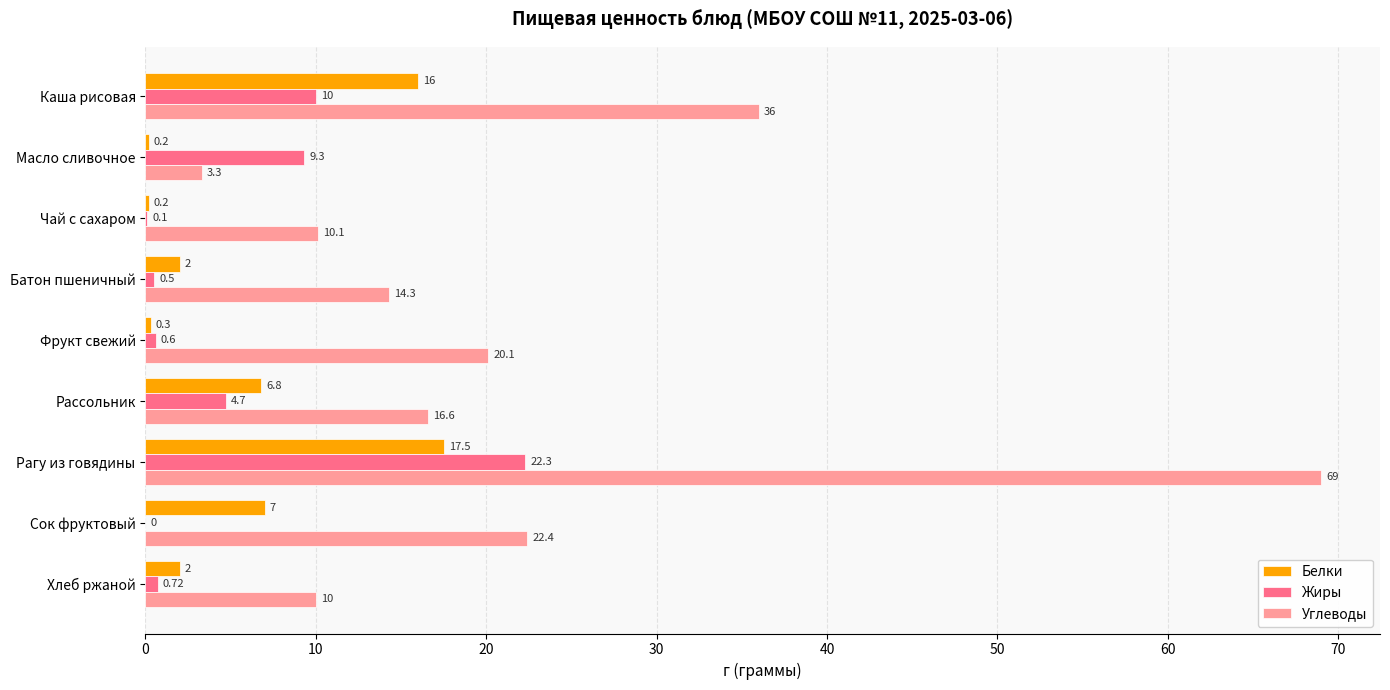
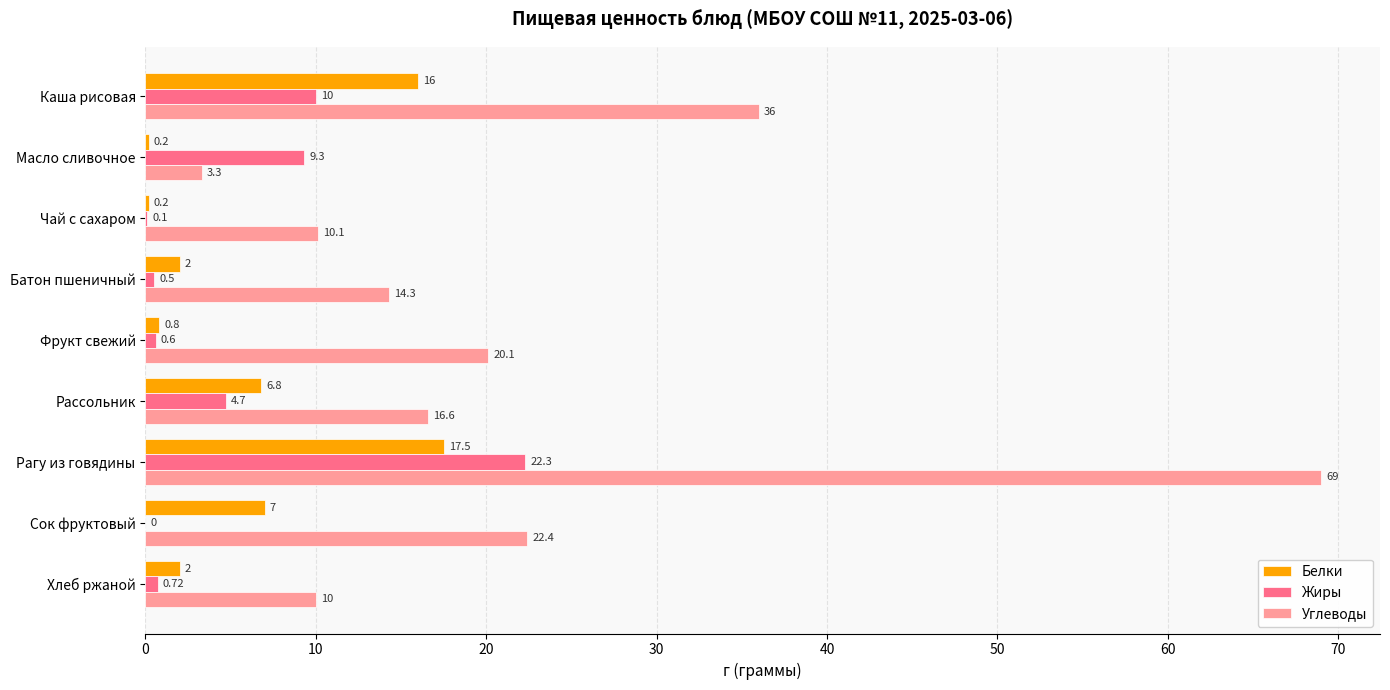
  {
    "Белки": {
      "Каша рисовая": 16,
      "Масло сливочное": 0.2,
      "Чай с сахаром": 0.2,
      "Батон пшеничный": 2,
-     "Фрукт свежий": 0.3,
+     "Фрукт свежий": 0.8,
      "Рассольник": 6.8,
      "Рагу из говядины": 17.5,
      "Сок фруктовый": 7,
      "Хлеб ржаной": 2
    }
  }
